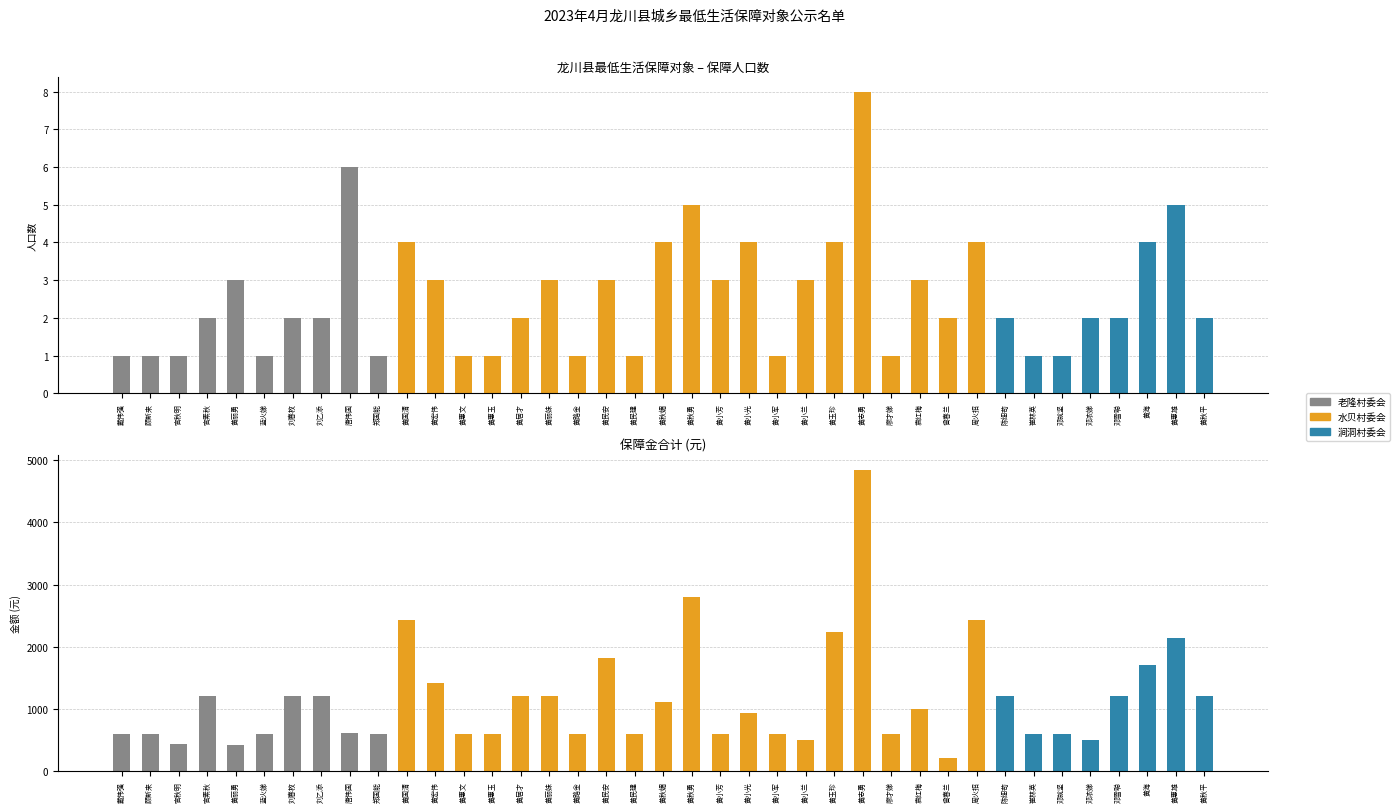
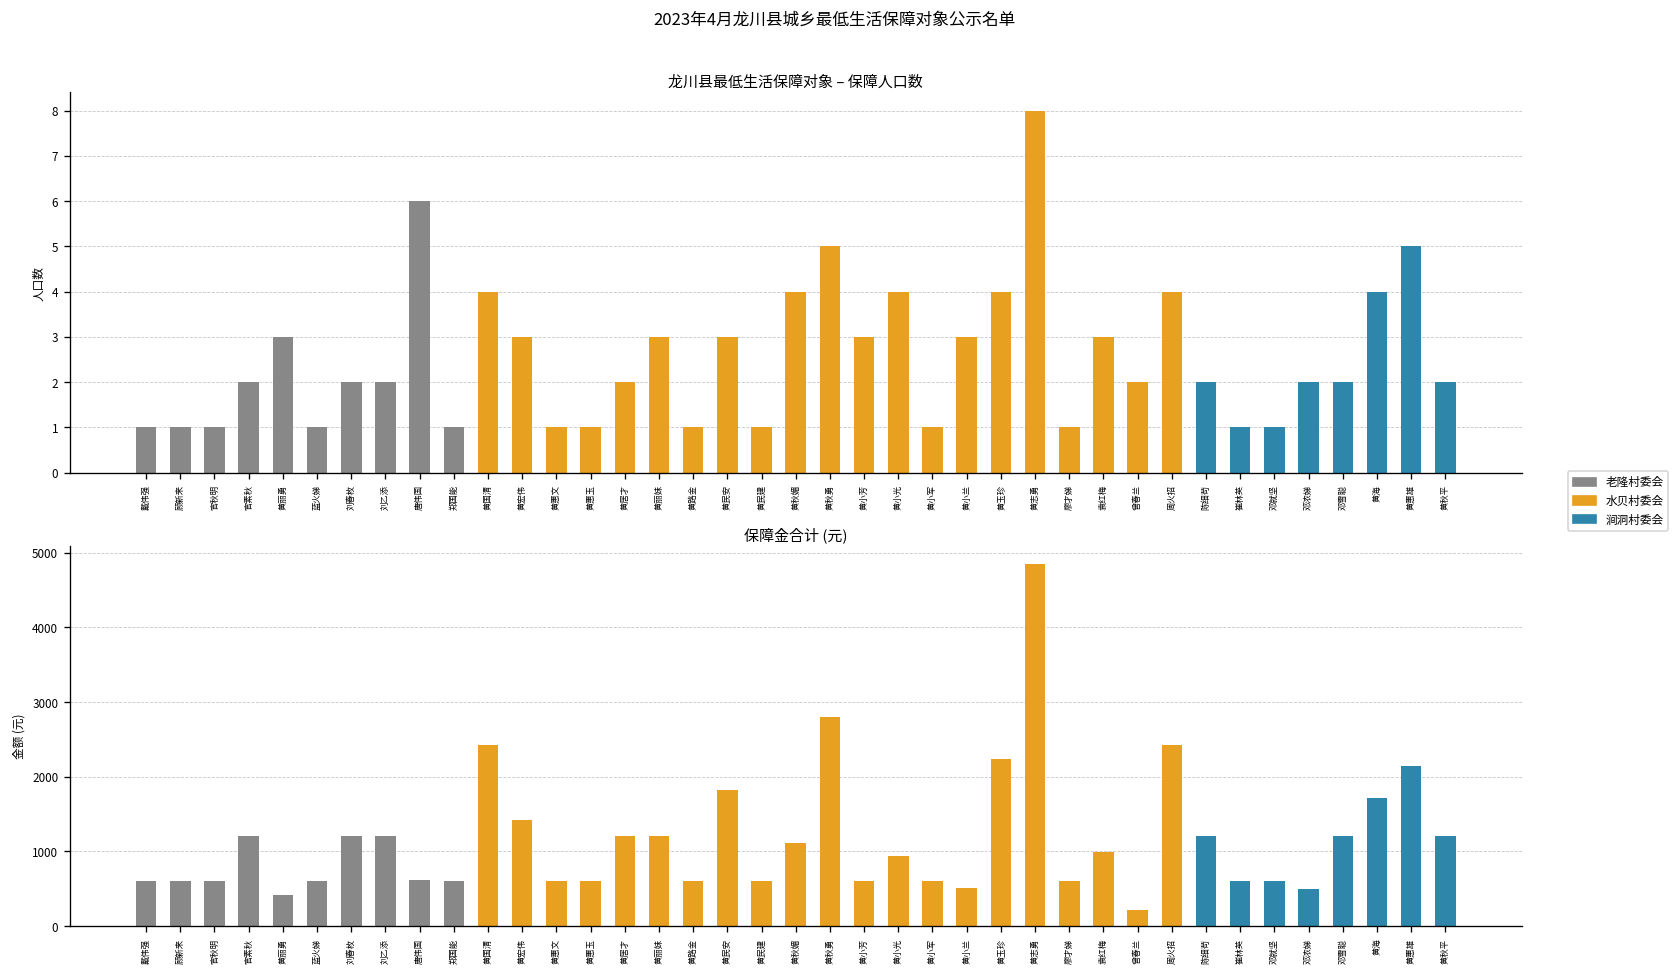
  {
    "龙川县最低生活保障对象 – 保障人口数": {
      "戴伟强": 1.0,
      "顾新来": 1.0,
      "官秋明": 1.0,
      "官素秋": 2.0,
      "黄丽勇": 3.0,
      "蓝火娣": 1.0,
      "刘春枚": 2.0,
      "刘乙添": 2.0,
      "唐伟国": 6.0,
      "郑国能": 1.0,
      "黄国清": 4.0,
      "黄宏伟": 3.0,
      "黄惠文": 1.0,
      "黄惠玉": 1.0,
      "黄居才": 2.0,
      "黄丽妹": 3.0,
      "黄路金": 1.0,
      "黄民安": 3.0,
      "黄民建": 1.0,
      "黄秋媚": 4.0,
      "黄秋勇": 5.0,
      "黄小芳": 3.0,
      "黄小光": 4.0,
      "黄小军": 1.0,
      "黄小兰": 3.0,
      "黄玉珍": 4.0,
      "黄志勇": 8.0,
      "廖才娣": 1.0,
      "袁红梅": 3.0,
      "曾春兰": 2.0,
      "周火招": 4.0,
      "陈细苟": 2.0,
      "崔林英": 1.0,
      "邓就坚": 1.0,
      "邓浓娣": 2.0,
      "邓雪聪": 2.0,
      "黄海": 4.0,
      "黄惠雄": 5.0,
      "黄秋平": 2.0
    },
    "保障金合计 (元)": {
      "戴伟强": 600,
      "顾新来": 600,
-     "官秋明": 400,
+     "官秋明": 600,
      "官素秋": 1200,
      "黄丽勇": 400,
      "蓝火娣": 600,
      "刘春枚": 1200,
      "刘乙添": 1200,
      "唐伟国": 600,
      "郑国能": 600,
      "黄国清": 2400,
      "黄宏伟": 1400,
      "黄惠文": 600,
      "黄惠玉": 600,
      "黄居才": 1200,
      "黄丽妹": 1200,
      "黄路金": 600,
      "黄民安": 1800,
      "黄民建": 600,
      "黄秋媚": 1100,
      "黄秋勇": 2800,
      "黄小芳": 600,
      "黄小光": 900,
      "黄小军": 600,
      "黄小兰": 500,
      "黄玉珍": 2200,
      "黄志勇": 4800,
      "廖才娣": 600,
      "袁红梅": 1000,
      "曾春兰": 200,
      "周火招": 2400,
      "陈细苟": 1200,
      "崔林英": 600,
      "邓就坚": 600,
      "邓浓娣": 500,
      "邓雪聪": 1200,
      "黄海": 1700,
      "黄惠雄": 2200,
      "黄秋平": 1200
    }
  }
